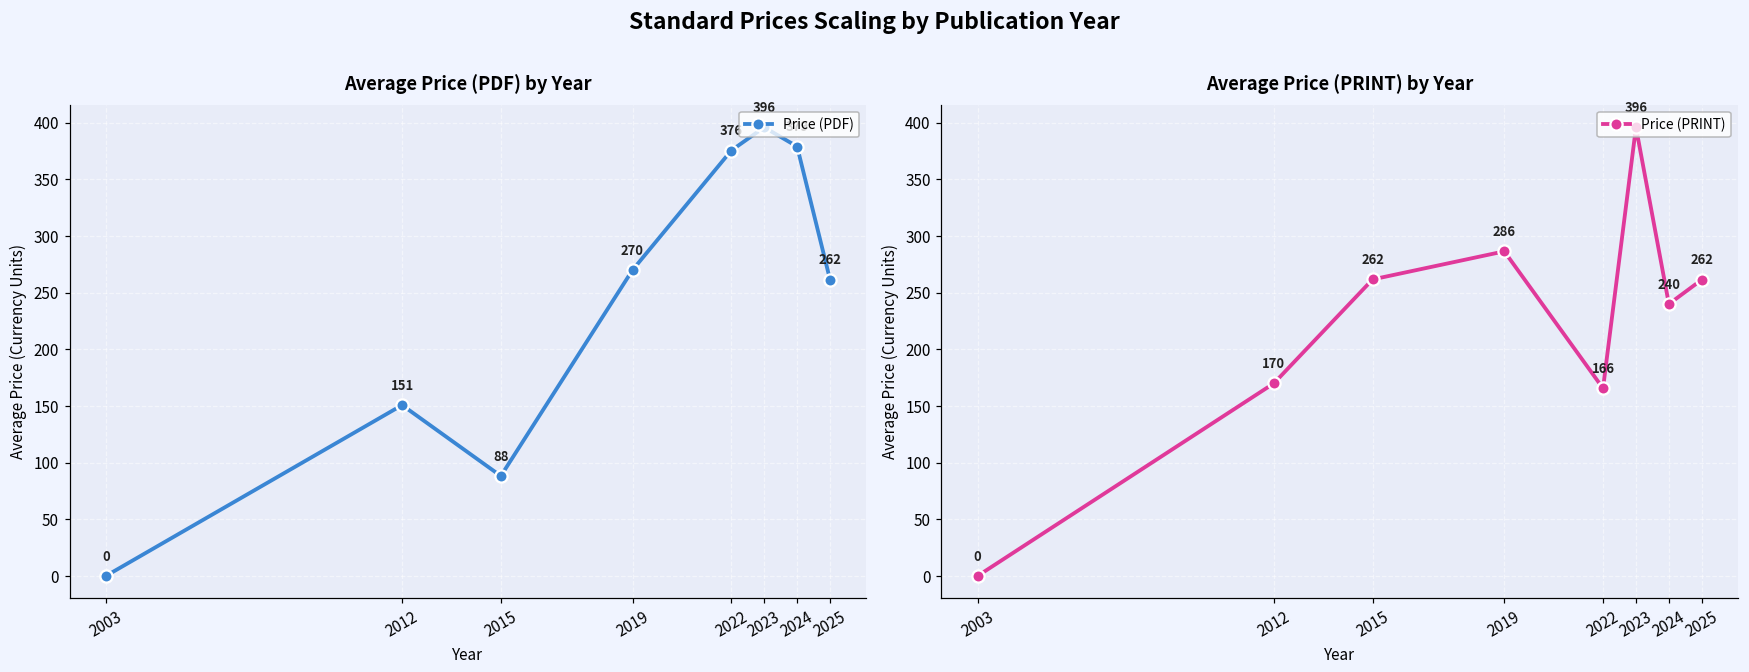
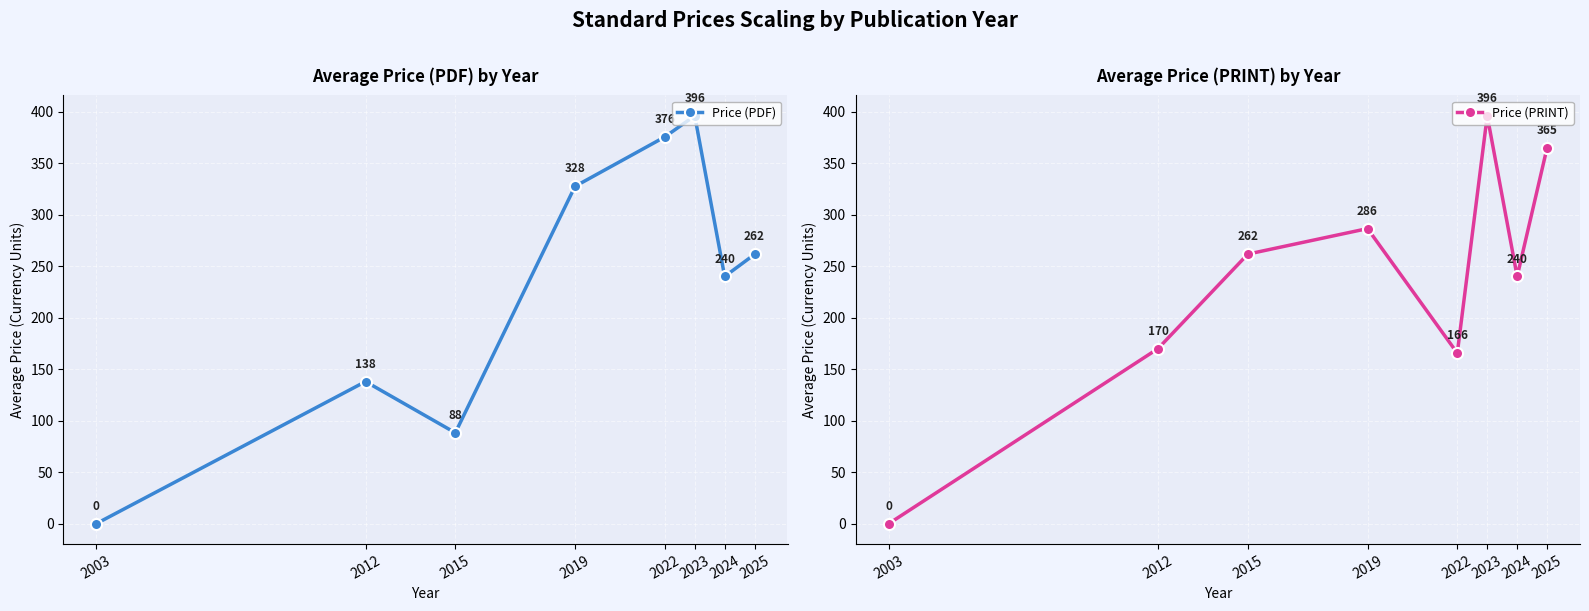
  {
    "Average Price (PDF) by Year": {
      "2003": 0,
-     "2012": 151,
+     "2012": 138,
      "2015": 88,
-     "2019": 270,
-     "2024": 379,
+     "2019": 328,
+     "2024": 240,
      "2025": 262
    },
    "Average Price (PRINT) by Year": {
      "2003": 0,
      "2012": 170,
      "2015": 262,
      "2019": 286,
      "2022": 166,
      "2024": 240,
-     "2025": 262
+     "2025": 365
    }
  }
